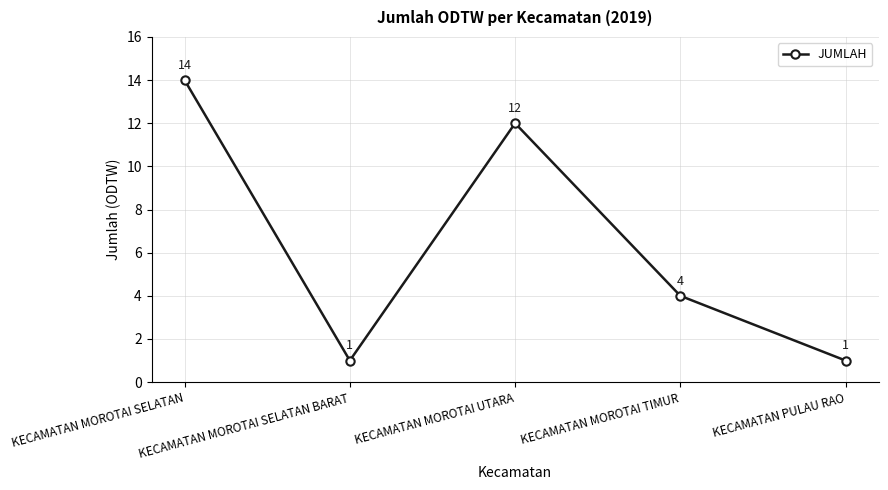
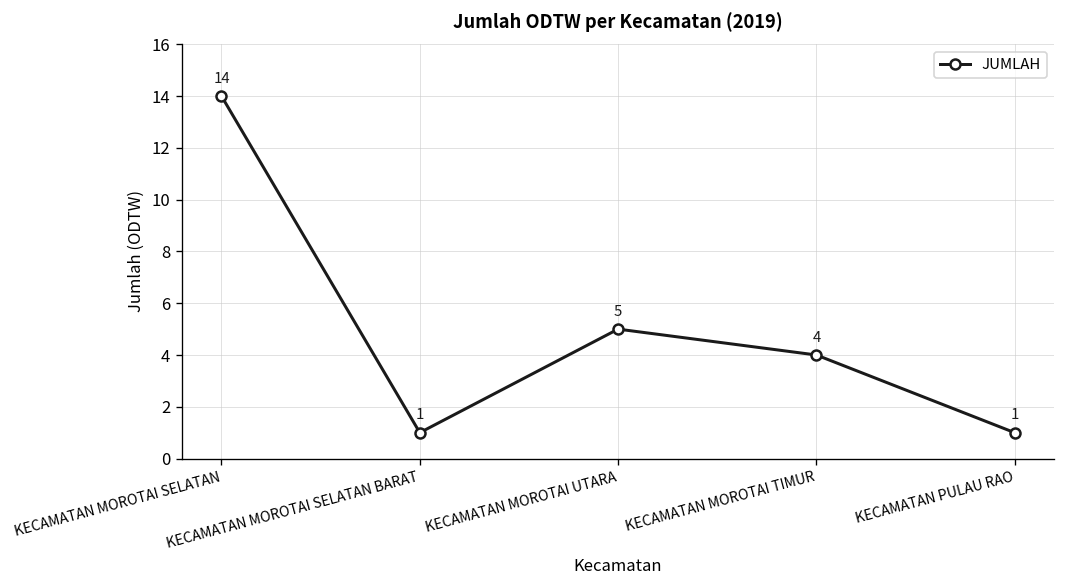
  {
    "KECAMATAN MOROTAI SELATAN": 14,
    "KECAMATAN MOROTAI SELATAN BARAT": 1,
-   "KECAMATAN MOROTAI UTARA": 12,
+   "KECAMATAN MOROTAI UTARA": 5,
    "KECAMATAN MOROTAI TIMUR": 4,
    "KECAMATAN PULAU RAO": 1
  }
